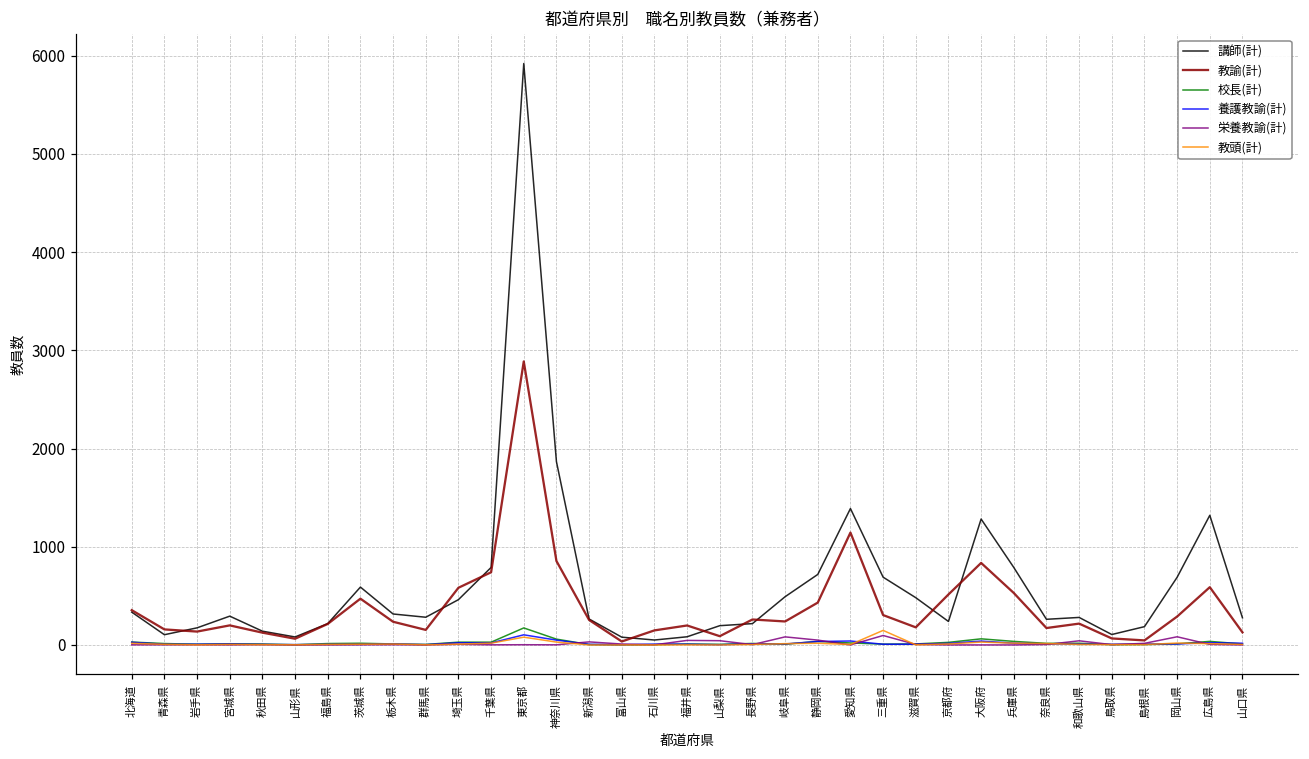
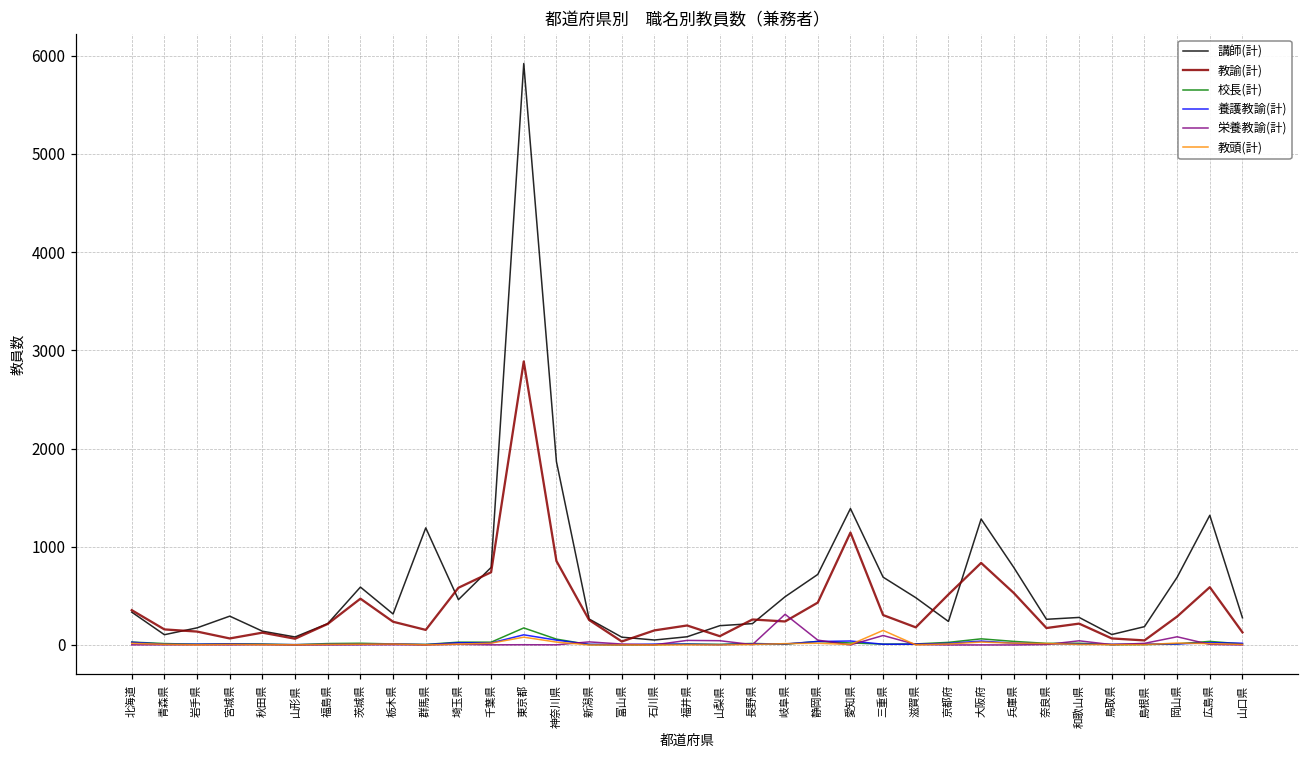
  {
    "講師(計)": {
      "青森県": 100,
      "岩手県": 200,
      "宮城県": 300,
      "茨城県": 600,
      "栃木県": 300,
-     "群馬県": 300,
+     "群馬県": 1200,
      "埼玉県": 500,
      "千葉県": 800,
      "東京都": 5900,
      "神奈川県": 1900,
      "富山県": 100,
      "石川県": 100,
      "福井県": 100,
      "山梨県": 200,
      "長野県": 200,
      "岐阜県": 500,
      "静岡県": 700,
      "愛知県": 1400,
      "三重県": 700,
      "滋賀県": 500,
      "京都府": 200,
      "大阪府": 1300,
      "兵庫県": 800,
      "奈良県": 300,
      "和歌山県": 300,
      "鳥取県": 100,
      "島根県": 200,
      "岡山県": 700,
      "広島県": 1300,
      "山口県": 300
    },
    "教諭(計)": {
      "青森県": 200,
      "岩手県": 100,
-     "宮城県": 200,
+     "宮城県": 100,
      "茨城県": 500,
      "栃木県": 200,
      "群馬県": 200,
      "埼玉県": 600,
      "千葉県": 700,
      "東京都": 2900,
      "神奈川県": 900,
      "石川県": 100,
      "福井県": 200,
      "山梨県": 100,
      "長野県": 300,
      "岐阜県": 200,
      "静岡県": 400,
      "愛知県": 1100,
      "三重県": 300,
      "滋賀県": 200,
      "京都府": 500,
      "大阪府": 800,
      "兵庫県": 500,
      "奈良県": 200,
      "和歌山県": 200,
      "鳥取県": 100,
      "島根県": 0,
      "岡山県": 300,
      "広島県": 600,
      "山口県": 100
    },
    "校長(計)": {
      "東京都": 200
    },
    "栄養教諭(計)": {
      "東京都": 0,
      "福井県": 0,
      "山梨県": 0,
-     "岐阜県": 100,
+     "岐阜県": 300,
      "三重県": 100,
      "大阪府": 0,
      "岡山県": 100
    },
    "教頭(計)": {
      "三重県": 100
    }
  }
